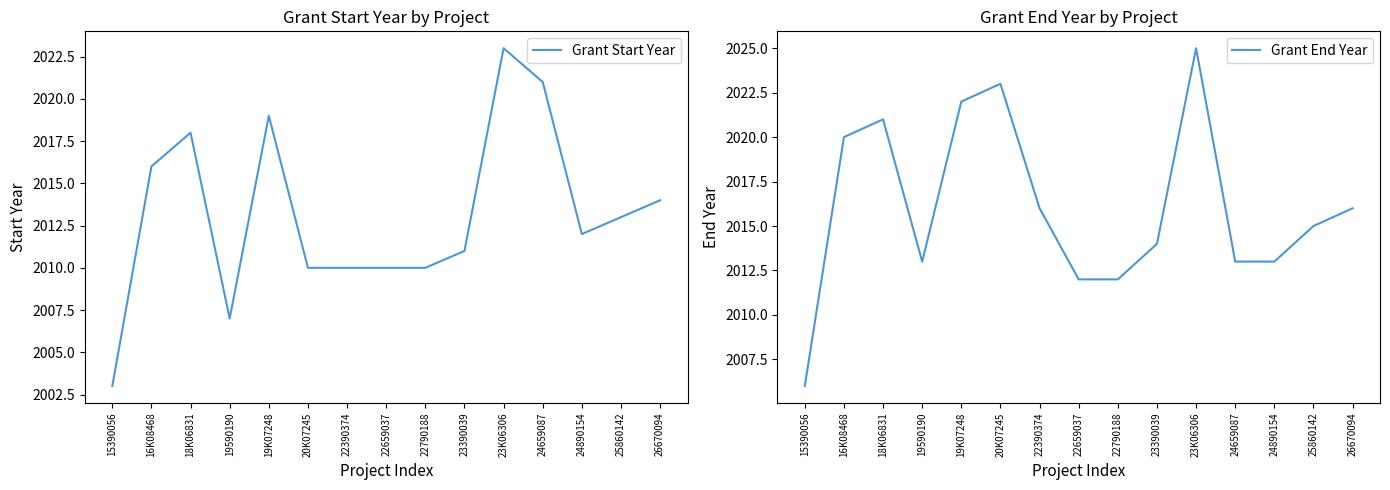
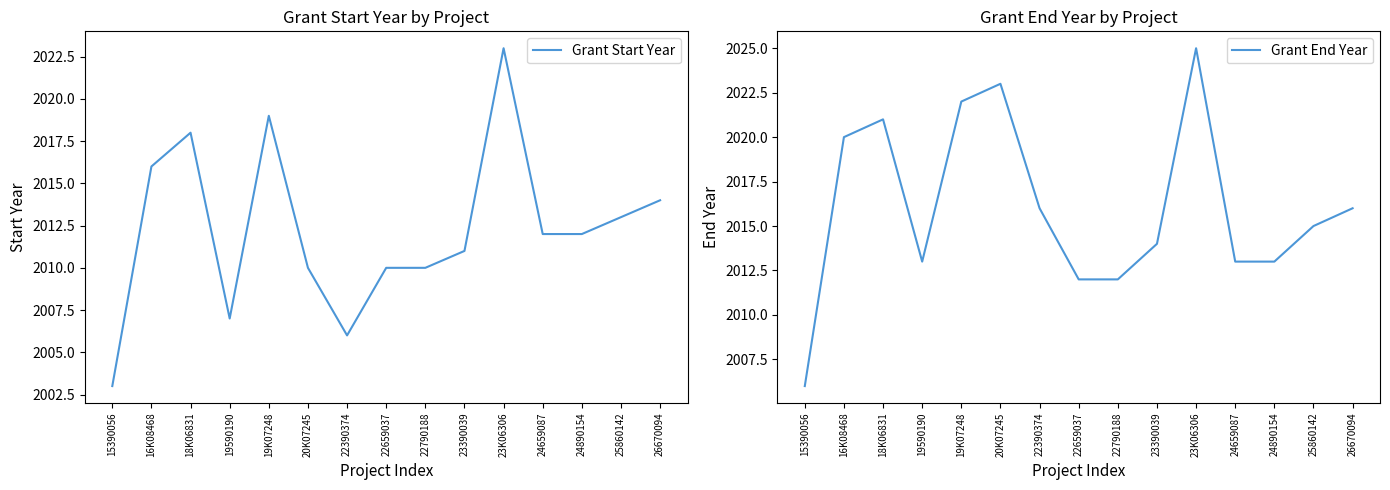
  {
    "Grant Start Year by Project": {
      "15390056": 2003,
      "16K08468": 2016,
      "18K06831": 2018,
      "19590190": 2007,
      "19K07248": 2019,
      "20K07245": 2010,
-     "22390374": 2010,
+     "22390374": 2006,
      "22659037": 2010,
      "22790188": 2010,
      "23390039": 2011,
      "23K06306": 2023,
-     "24659087": 2021,
+     "24659087": 2012,
      "24890154": 2012,
      "25860142": 2013,
      "26670094": 2014
    },
    "Grant End Year by Project": {
      "15390056": 2006.0,
      "16K08468": 2020.0,
      "18K06831": 2021.0,
      "19590190": 2013.0,
      "19K07248": 2022.0,
      "20K07245": 2023.0,
      "22390374": 2016.0,
      "22659037": 2012.0,
      "22790188": 2012.0,
      "23390039": 2014.0,
      "23K06306": 2025.0,
      "24659087": 2013.0,
      "24890154": 2013.0,
      "25860142": 2015.0,
      "26670094": 2016.0
    }
  }
